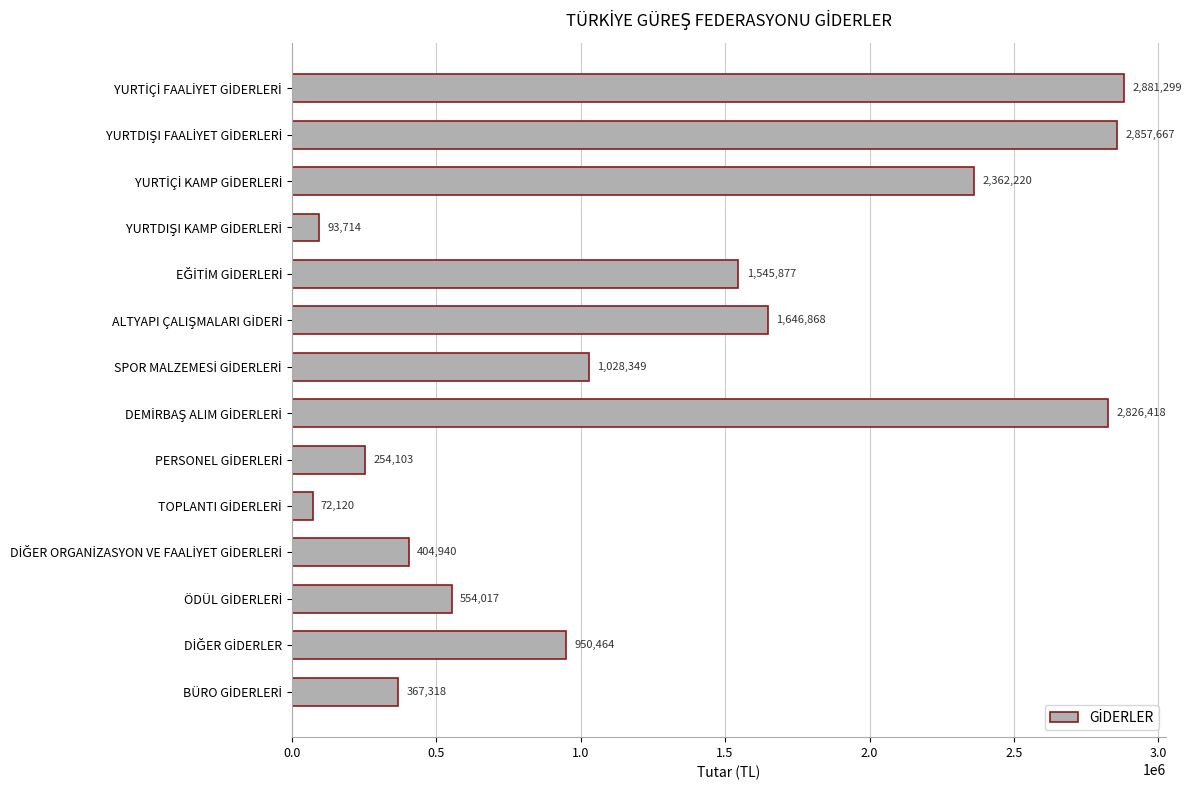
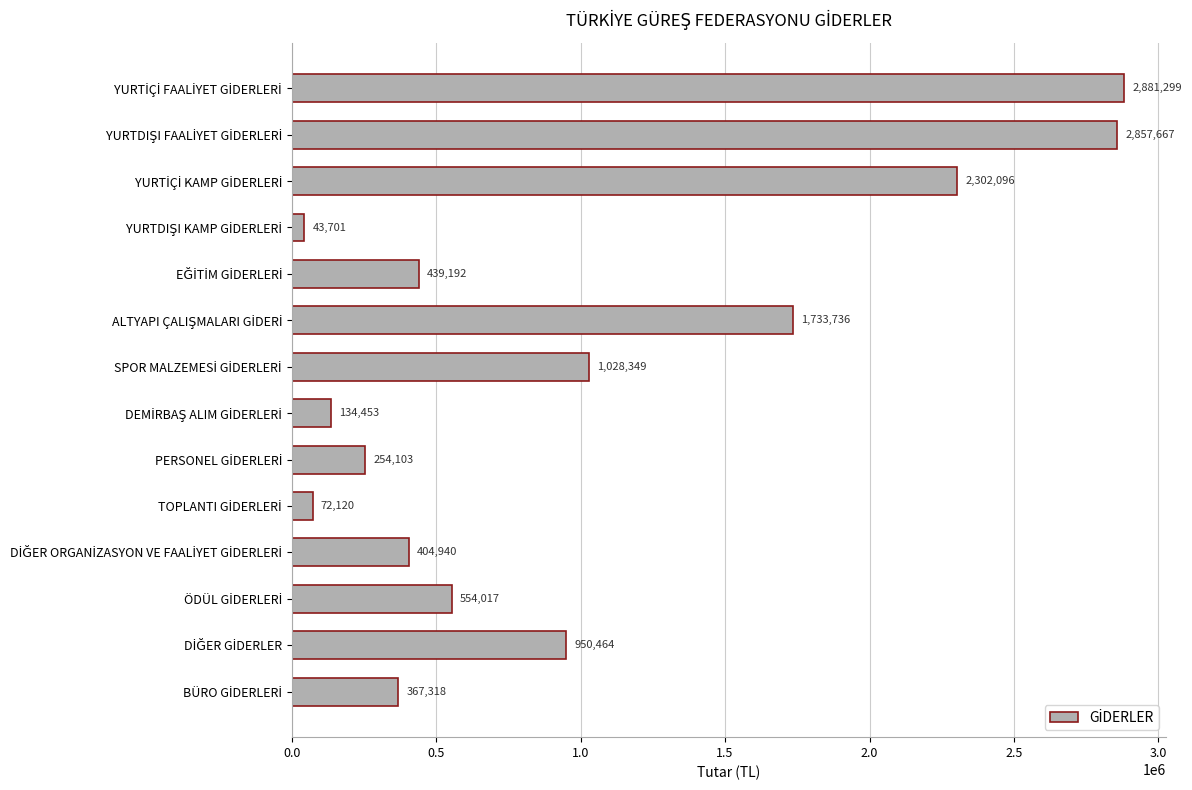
  {
    "YURTİÇİ FAALİYET GİDERLERİ": "2,881,299",
    "YURTDIŞI FAALİYET GİDERLERİ": "2,857,667",
-   "YURTİÇİ KAMP GİDERLERİ": "2,362,220",
-   "YURTDIŞI KAMP GİDERLERİ": "93,714",
-   "EĞİTİM GİDERLERİ": "1,545,877",
-   "ALTYAPI ÇALIŞMALARI GİDERİ": "1,646,868",
+   "YURTİÇİ KAMP GİDERLERİ": "2,302,096",
+   "YURTDIŞI KAMP GİDERLERİ": "43,701",
+   "EĞİTİM GİDERLERİ": "439,192",
+   "ALTYAPI ÇALIŞMALARI GİDERİ": "1,733,736",
    "SPOR MALZEMESİ GİDERLERİ": "1,028,349",
-   "DEMİRBAŞ ALIM GİDERLERİ": "2,826,418",
+   "DEMİRBAŞ ALIM GİDERLERİ": "134,453",
    "PERSONEL GİDERLERİ": "254,103",
    "TOPLANTI GİDERLERİ": "72,120",
    "DİĞER ORGANİZASYON VE FAALİYET GİDERLERİ": "404,940",
    "ÖDÜL GİDERLERİ": "554,017",
    "DİĞER GİDERLER": "950,464",
    "BÜRO GİDERLERİ": "367,318"
  }
